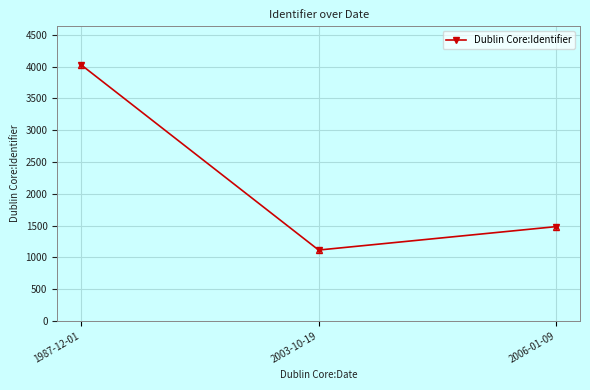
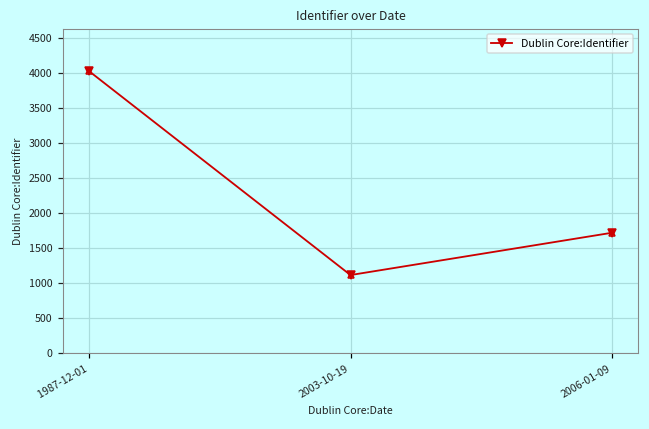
  {
    "1987-12-01": 4000,
    "2003-10-19": 1100,
-   "2006-01-09": 1500
+   "2006-01-09": 1700
  }
